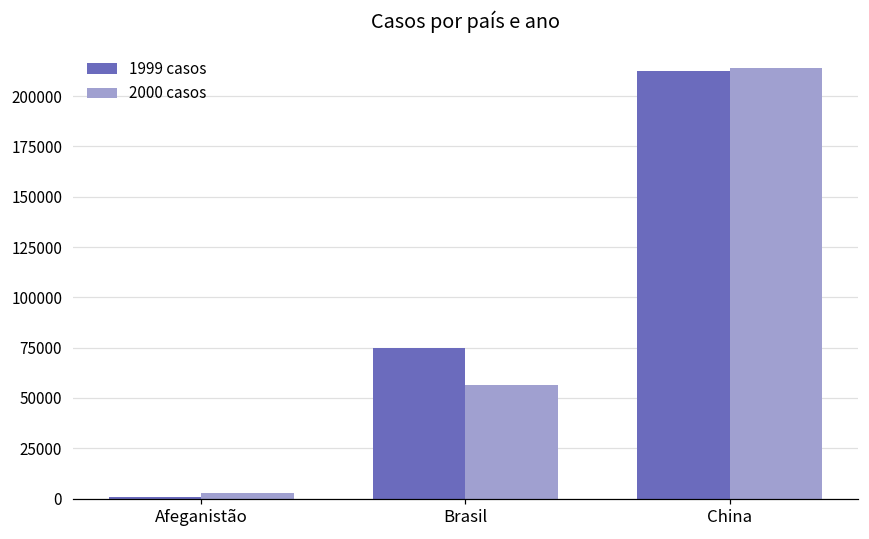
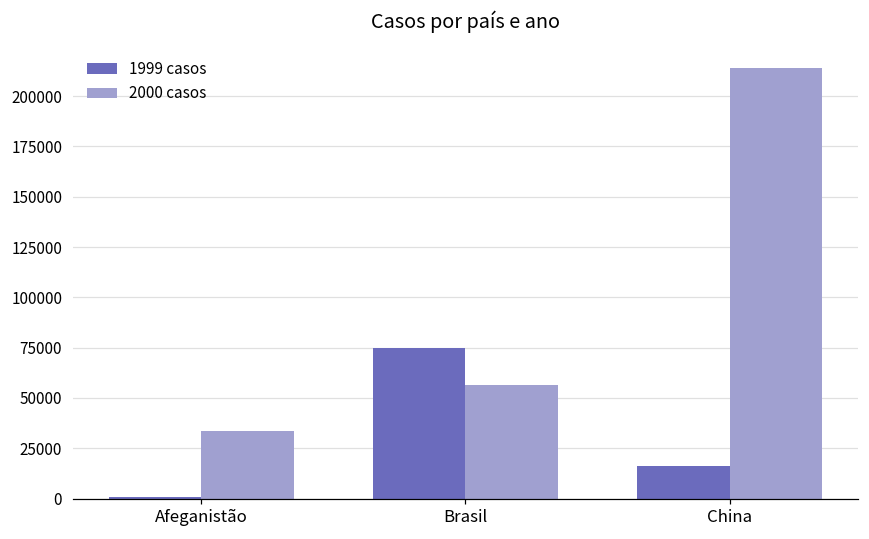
  {
    "1999 casos": {
      "Brasil": 75000,
-     "China": 212000
+     "China": 16000
    },
    "2000 casos": {
-     "Afeganistão": 3000,
+     "Afeganistão": 34000,
      "Brasil": 57000,
      "China": 214000
    }
  }
